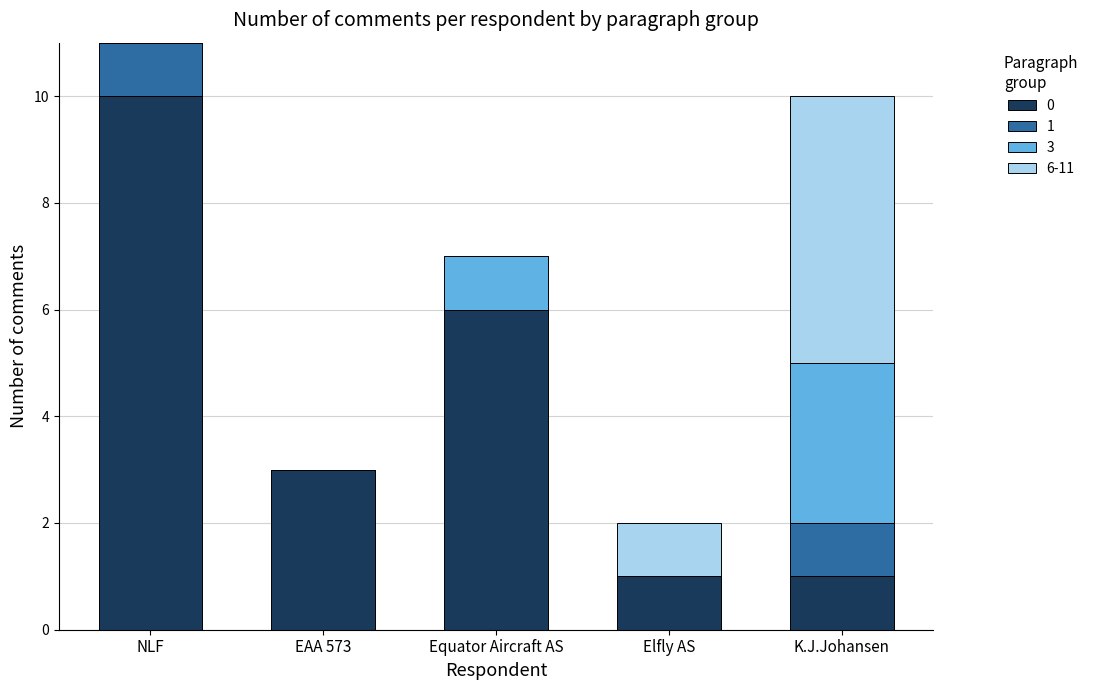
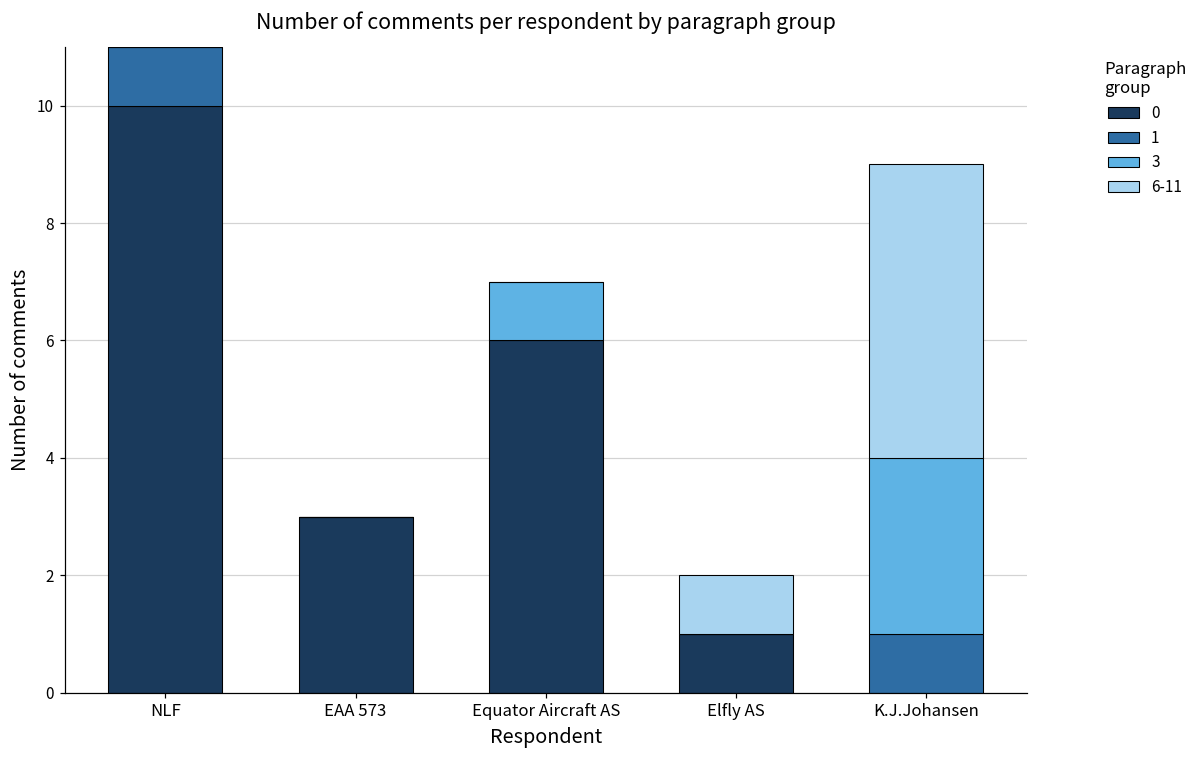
  {
    "0": {
      "NLF": 10,
      "EAA 573": 3,
      "Equator Aircraft AS": 6,
      "Elfly AS": 1,
-     "K.J.Johansen": 1
+     "K.J.Johansen": 0
    },
    "1": {
      "NLF": 1,
      "EAA 573": 0,
      "Equator Aircraft AS": 0,
      "Elfly AS": 0,
      "K.J.Johansen": 1
    },
    "3": {
      "NLF": 0,
      "EAA 573": 0,
      "Equator Aircraft AS": 1,
      "Elfly AS": 0,
      "K.J.Johansen": 3
    },
    "6-11": {
      "NLF": 0,
      "EAA 573": 0,
      "Equator Aircraft AS": 0,
      "Elfly AS": 1,
      "K.J.Johansen": 5
    }
  }
